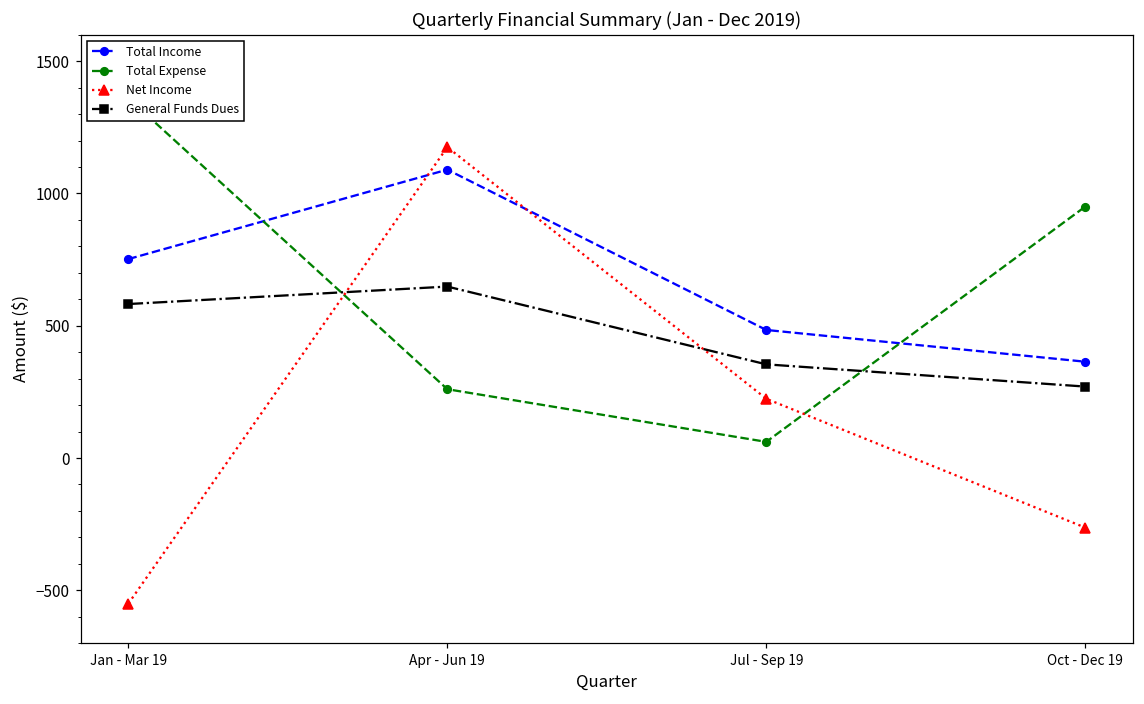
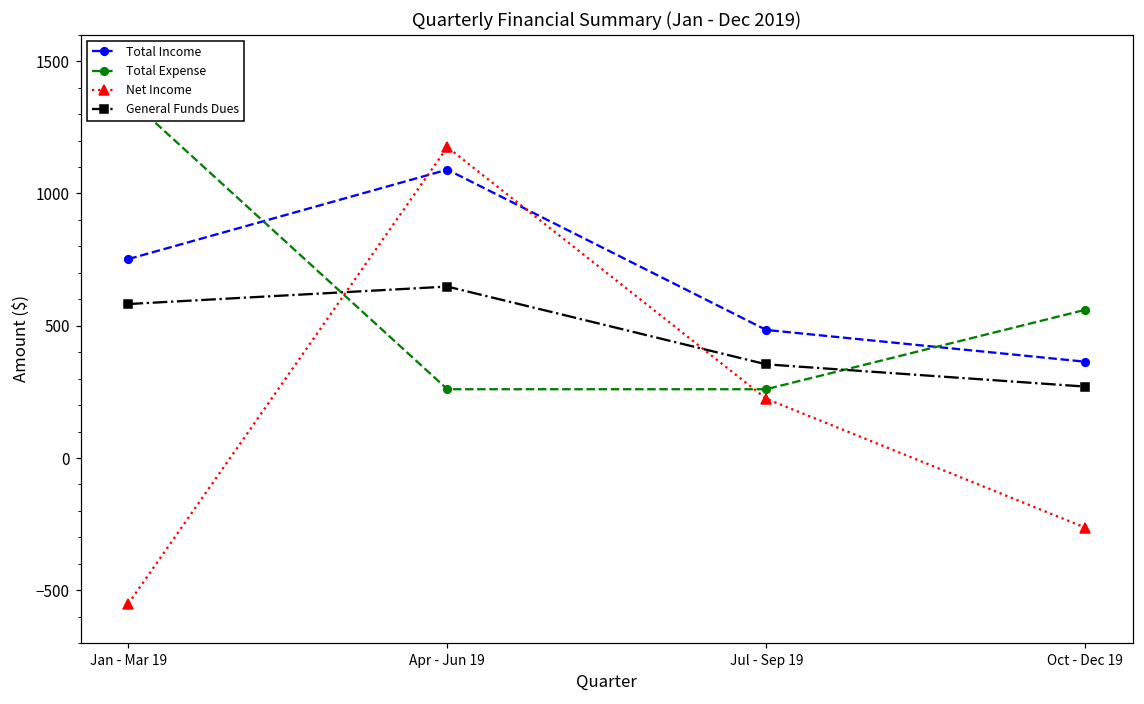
  {
    "Total Income": {
      "Jan - Mar 19": 750,
      "Apr - Jun 19": 1090,
      "Jul - Sep 19": 480,
      "Oct - Dec 19": 360
    },
    "Total Expense": {
      "Apr - Jun 19": 260,
-     "Jul - Sep 19": 60,
-     "Oct - Dec 19": 950
+     "Jul - Sep 19": 260,
+     "Oct - Dec 19": 560
    },
    "Net Income": {
      "Jan - Mar 19": -550,
      "Apr - Jun 19": 1180,
      "Jul - Sep 19": 220,
      "Oct - Dec 19": -260
    },
    "General Funds Dues": {
      "Jan - Mar 19": 580,
      "Apr - Jun 19": 650,
      "Jul - Sep 19": 350,
      "Oct - Dec 19": 270
    }
  }
